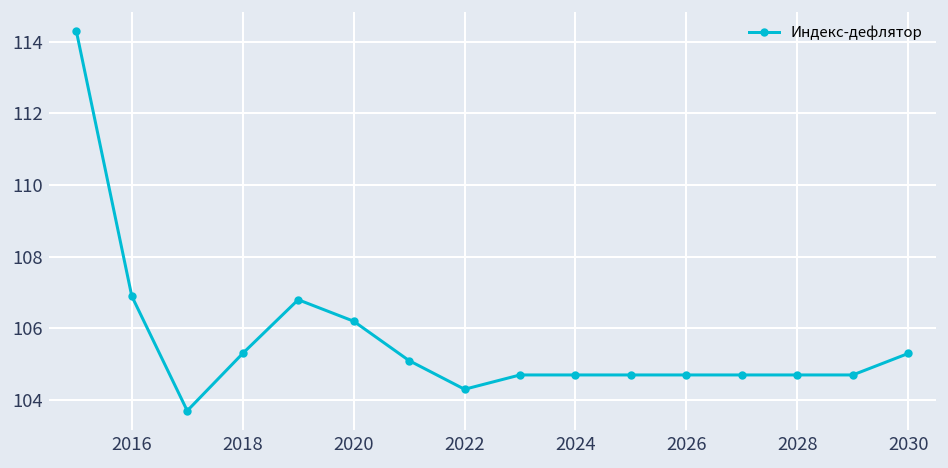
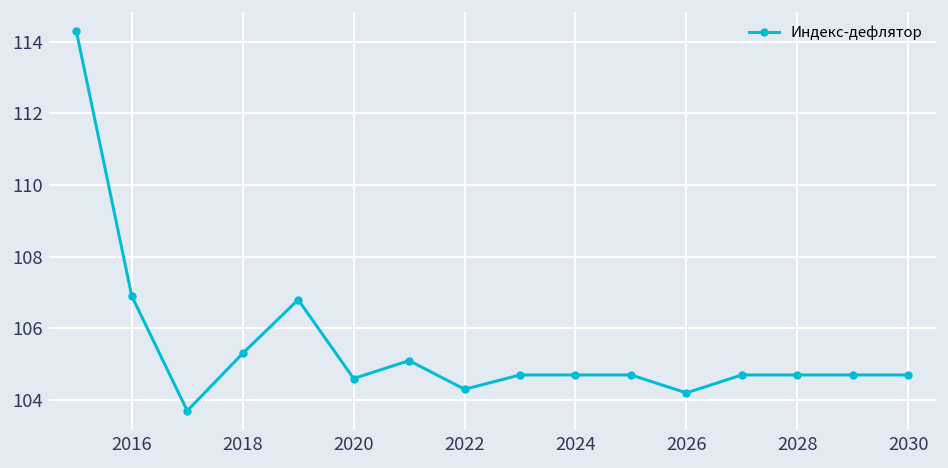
  {
    "2016": 106.9,
    "2018": 105.3,
-   "2020": 106.2,
+   "2020": 104.6,
    "2022": 104.3,
    "2024": 104.7,
-   "2026": 104.7,
+   "2026": 104.2,
    "2028": 104.7,
-   "2030": 105.3
+   "2030": 104.7
  }
